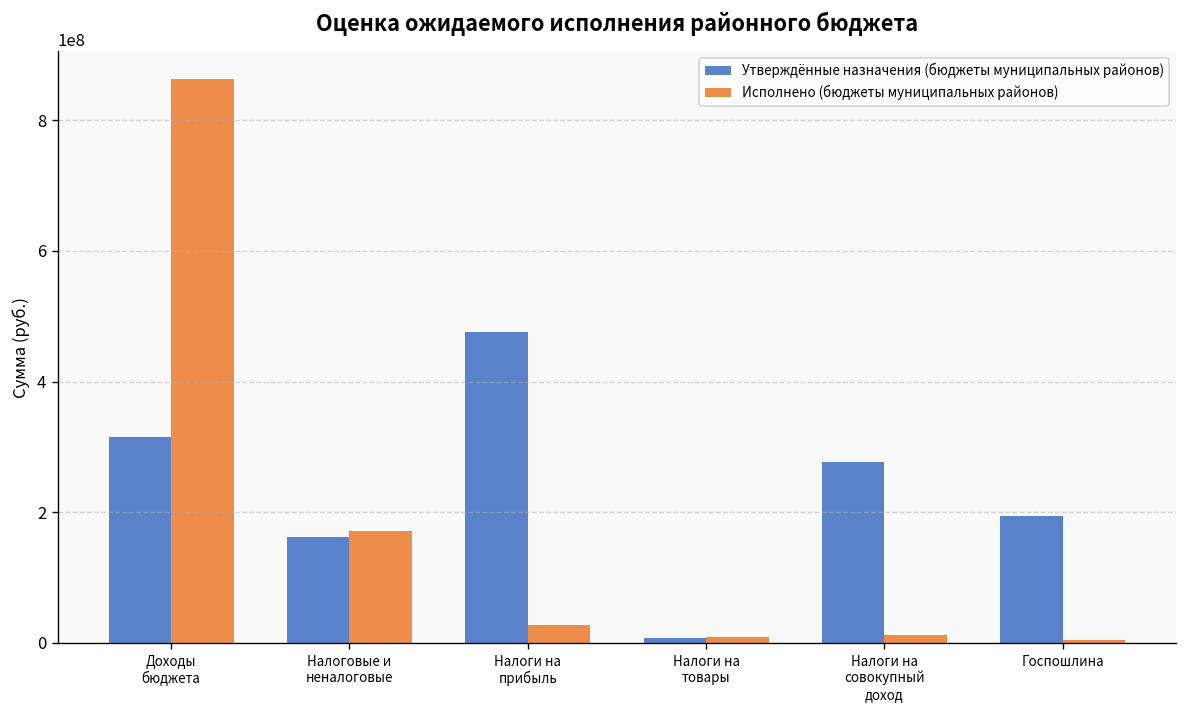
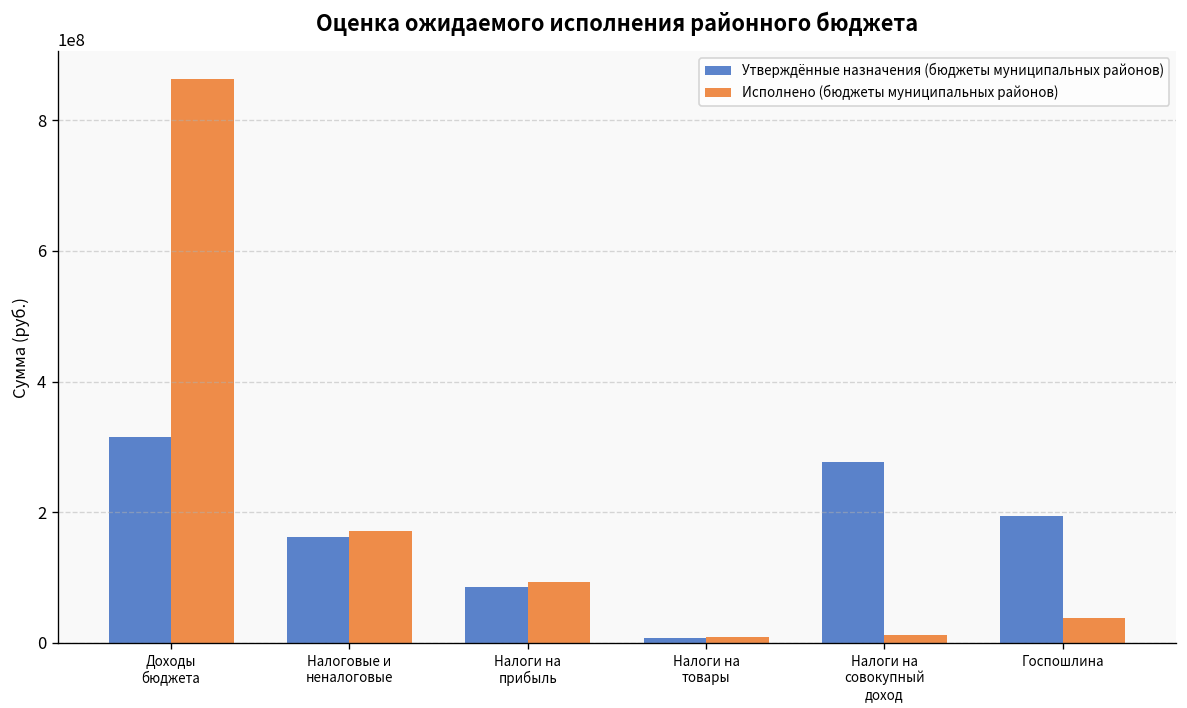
  {
    "Утверждённые назначения (бюджеты муниципальных районов)": {
      "Доходы бюджета": 310000000,
      "Налоговые и неналоговые": 160000000,
-     "Налоги на прибыль": 480000000,
+     "Налоги на прибыль": 90000000,
      "Налоги на товары": 10000000,
      "Налоги на совокупный доход": 280000000,
      "Госпошлина": 190000000
    },
    "Исполнено (бюджеты муниципальных районов)": {
      "Доходы бюджета": 860000000,
      "Налоговые и неналоговые": 170000000,
-     "Налоги на прибыль": 30000000,
+     "Налоги на прибыль": 90000000,
      "Налоги на товары": 10000000,
      "Налоги на совокупный доход": 10000000,
-     "Госпошлина": 0
+     "Госпошлина": 40000000
    }
  }
